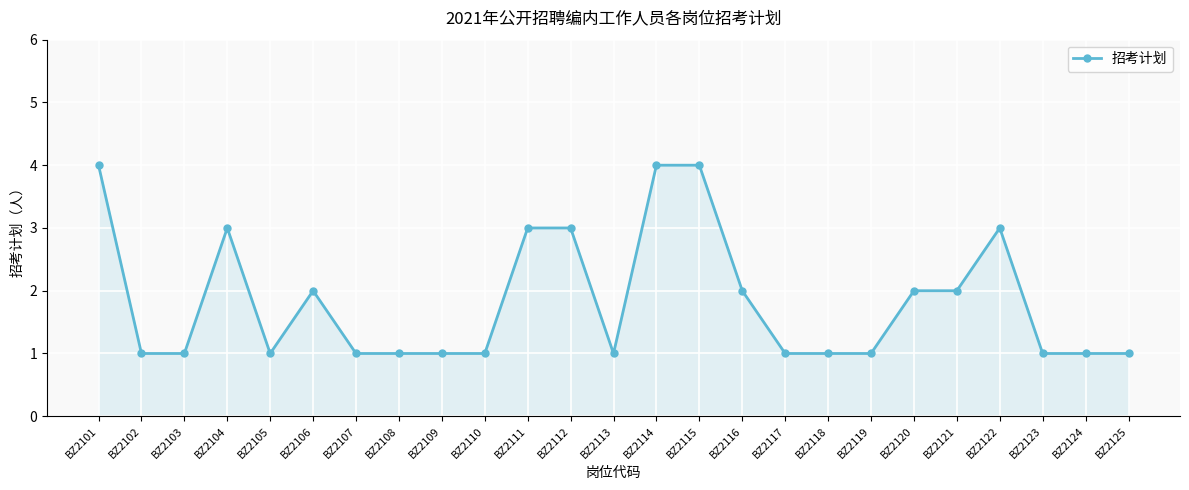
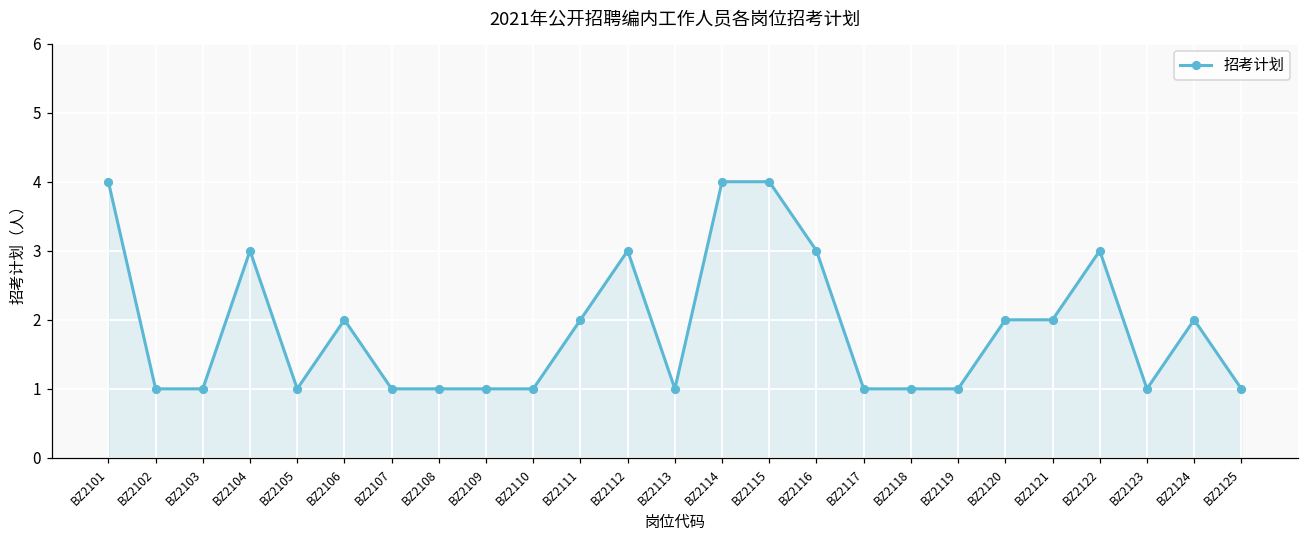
  {
    "BZ2101": 4,
    "BZ2102": 1,
    "BZ2103": 1,
    "BZ2104": 3,
    "BZ2105": 1,
    "BZ2106": 2,
    "BZ2107": 1,
    "BZ2108": 1,
    "BZ2109": 1,
    "BZ2110": 1,
-   "BZ2111": 3,
+   "BZ2111": 2,
    "BZ2112": 3,
    "BZ2113": 1,
    "BZ2114": 4,
    "BZ2115": 4,
-   "BZ2116": 2,
+   "BZ2116": 3,
    "BZ2117": 1,
    "BZ2118": 1,
    "BZ2119": 1,
    "BZ2120": 2,
    "BZ2121": 2,
    "BZ2122": 3,
    "BZ2123": 1,
-   "BZ2124": 1,
+   "BZ2124": 2,
    "BZ2125": 1
  }
